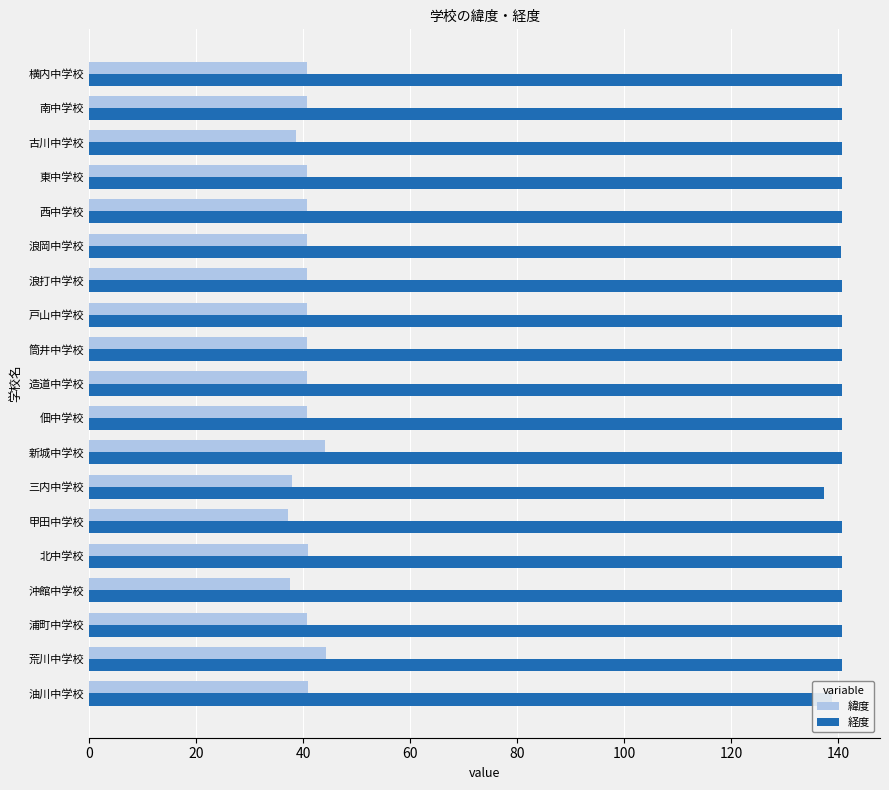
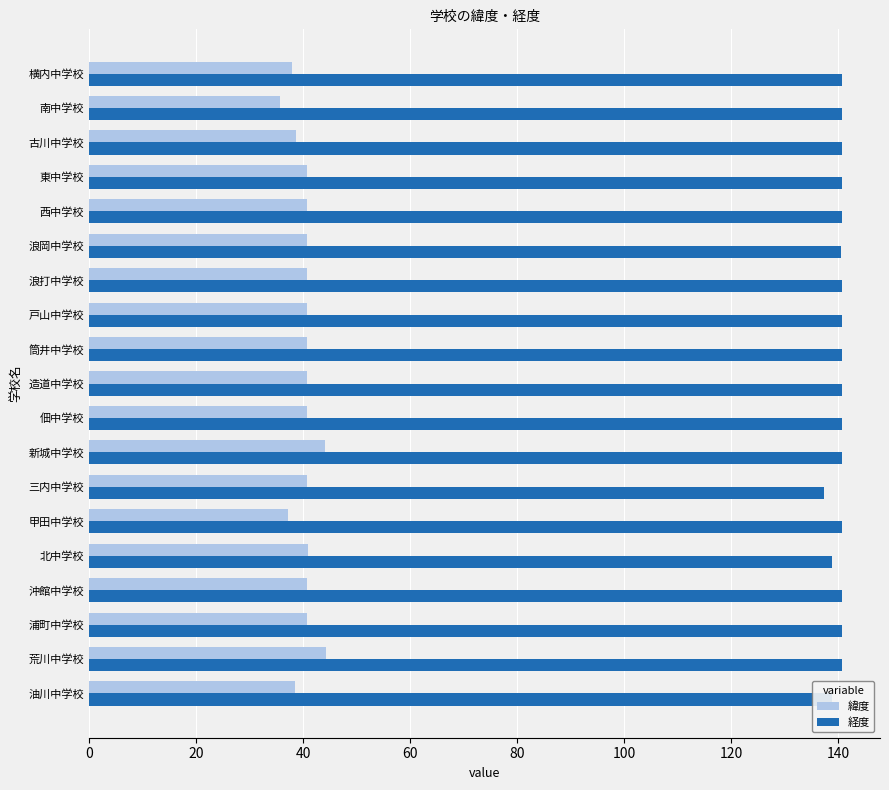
  {
    "緯度": {
-     "横内中学校": 41,
-     "南中学校": 41,
+     "横内中学校": 38,
+     "南中学校": 36,
      "古川中学校": 39,
      "東中学校": 41,
      "西中学校": 41,
      "浪岡中学校": 41,
      "浪打中学校": 41,
      "戸山中学校": 41,
      "筒井中学校": 41,
      "造道中学校": 41,
      "佃中学校": 41,
      "新城中学校": 44,
-     "三内中学校": 38,
+     "三内中学校": 41,
      "甲田中学校": 37,
      "北中学校": 41,
-     "沖館中学校": 38,
+     "沖館中学校": 41,
      "浦町中学校": 41,
      "荒川中学校": 44,
-     "油川中学校": 41
+     "油川中学校": 38
    },
    "経度": {
      "横内中学校": 141,
      "南中学校": 141,
      "古川中学校": 141,
      "東中学校": 141,
      "西中学校": 141,
      "浪岡中学校": 141,
      "浪打中学校": 141,
      "戸山中学校": 141,
      "筒井中学校": 141,
      "造道中学校": 141,
      "佃中学校": 141,
      "新城中学校": 141,
      "三内中学校": 137,
      "甲田中学校": 141,
-     "北中学校": 141,
+     "北中学校": 139,
      "沖館中学校": 141,
      "浦町中学校": 141,
      "荒川中学校": 141
    }
  }
